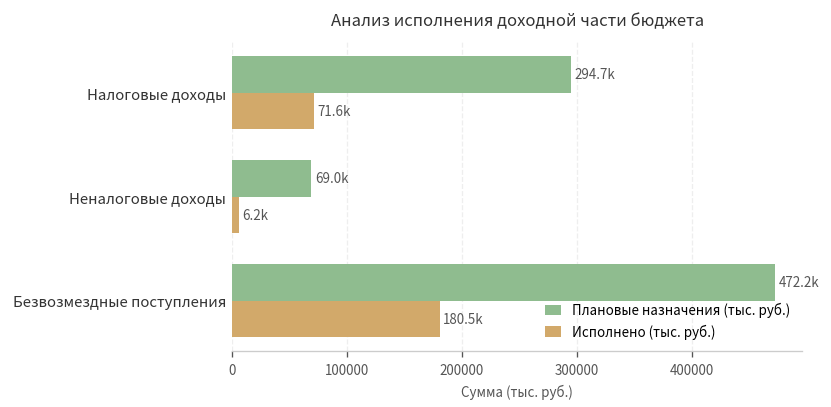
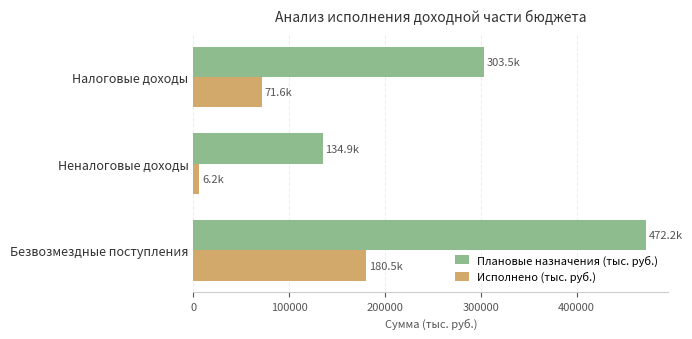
  {
    "Плановые назначения (тыс. руб.)": {
-     "Налоговые доходы": "294.7k",
-     "Неналоговые доходы": "69.0k",
+     "Налоговые доходы": "303.5k",
+     "Неналоговые доходы": "134.9k",
      "Безвозмездные поступления": "472.2k"
    },
    "Исполнено (тыс. руб.)": {
      "Налоговые доходы": "71.6k",
      "Неналоговые доходы": "6.2k",
      "Безвозмездные поступления": "180.5k"
    }
  }
